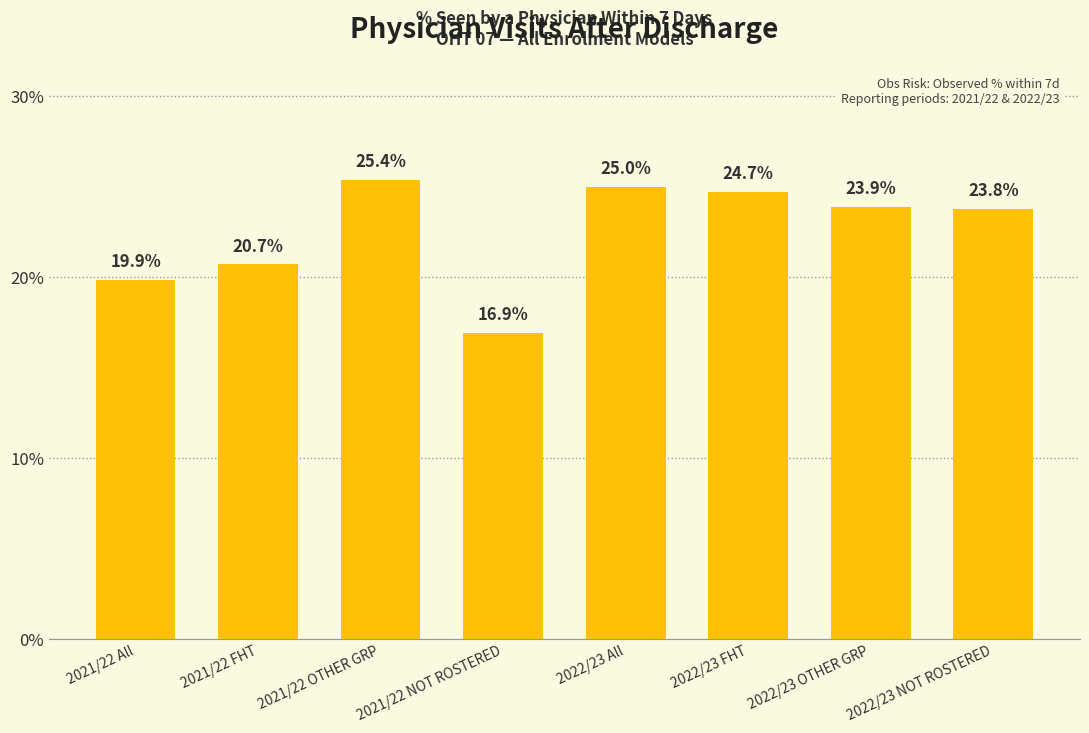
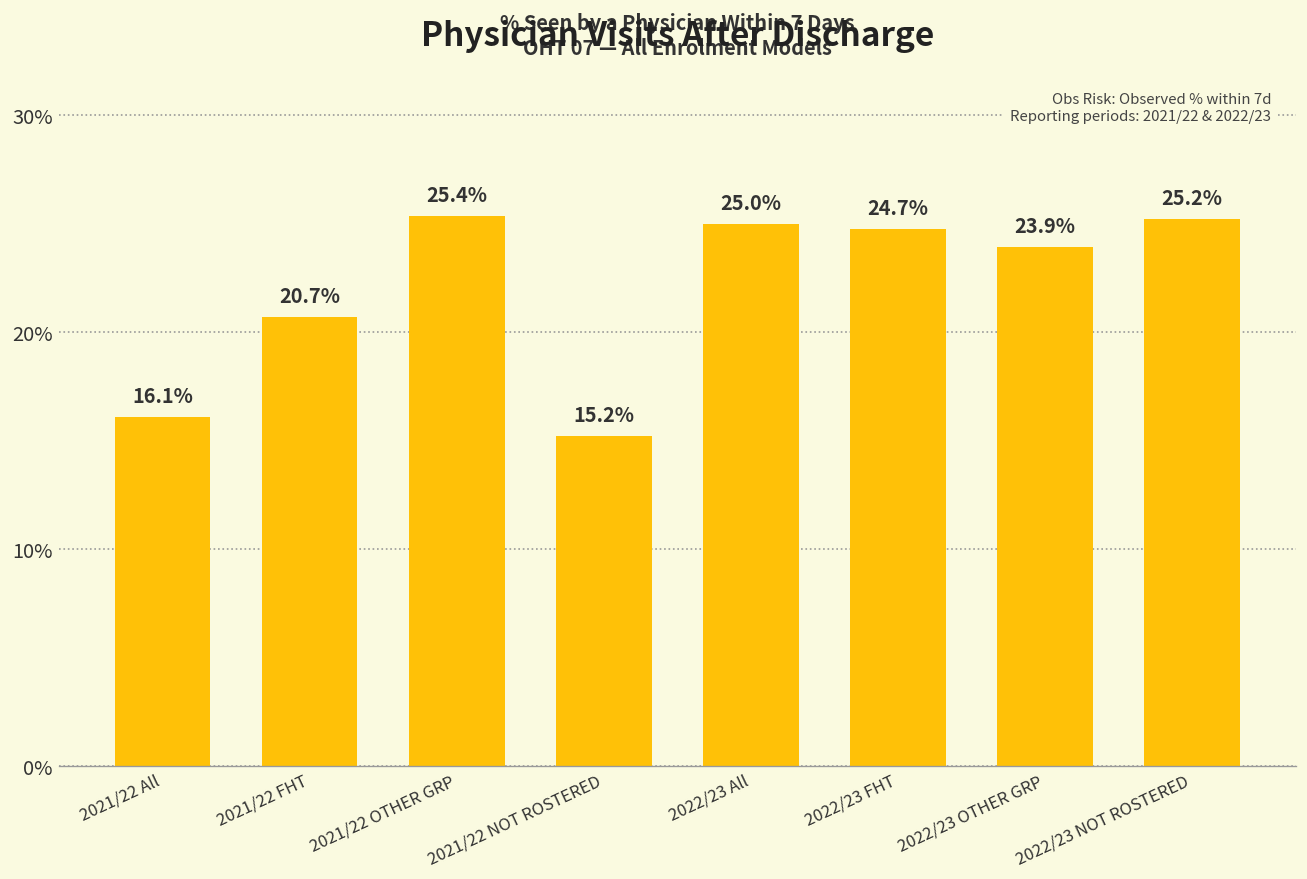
  {
-   "2021/22 All": "19.9%",
+   "2021/22 All": "16.1%",
    "2021/22 FHT": "20.7%",
    "2021/22 OTHER GRP": "25.4%",
-   "2021/22 NOT ROSTERED": "16.9%",
+   "2021/22 NOT ROSTERED": "15.2%",
    "2022/23 All": "25.0%",
    "2022/23 FHT": "24.7%",
    "2022/23 OTHER GRP": "23.9%",
-   "2022/23 NOT ROSTERED": "23.8%"
+   "2022/23 NOT ROSTERED": "25.2%"
  }
